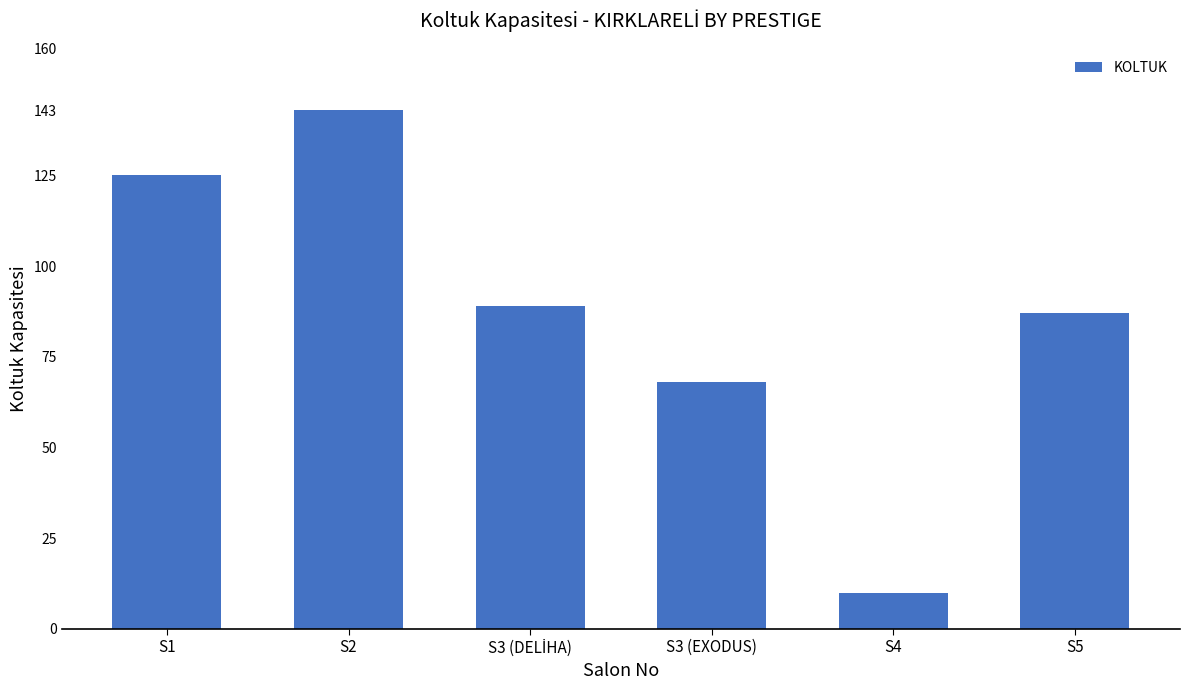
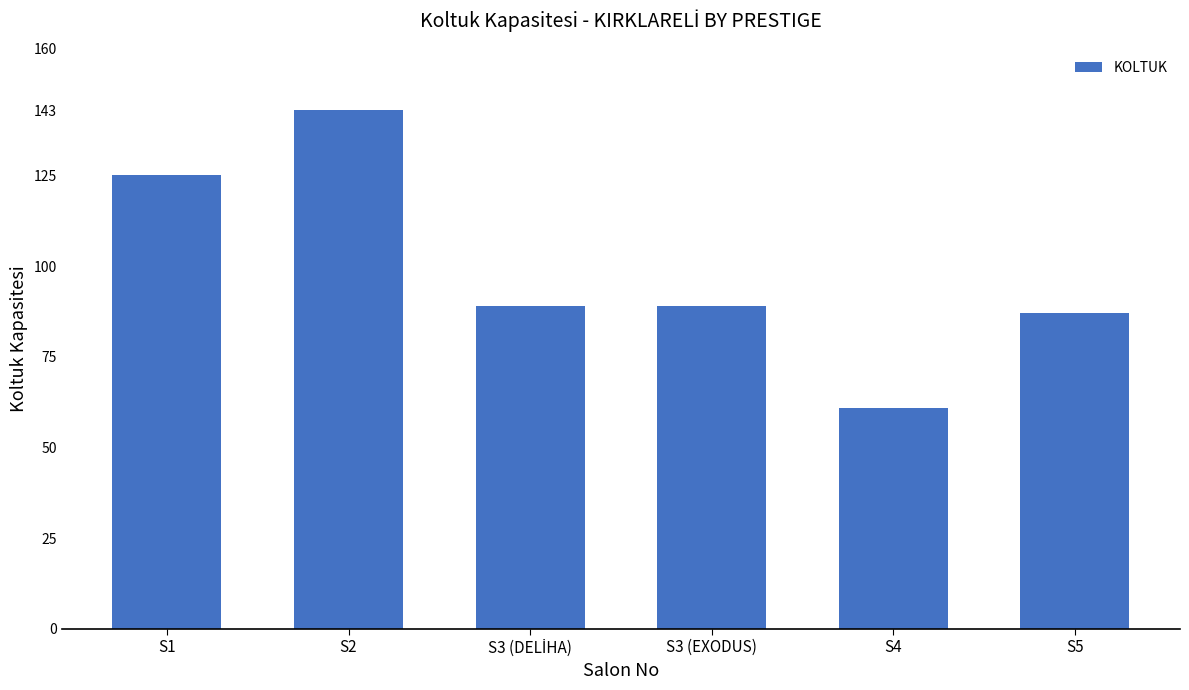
  {
    "S1": 125,
    "S2": 143,
    "S3 (DELİHA)": 89,
-   "S3 (EXODUS)": 68,
-   "S4": 10,
+   "S3 (EXODUS)": 89,
+   "S4": 61,
    "S5": 87
  }
